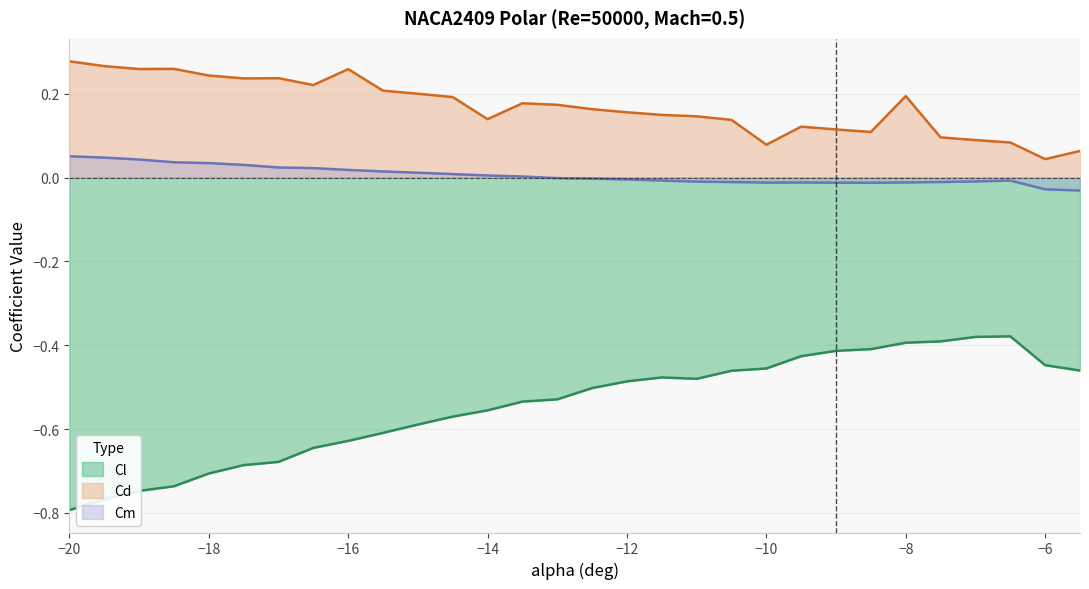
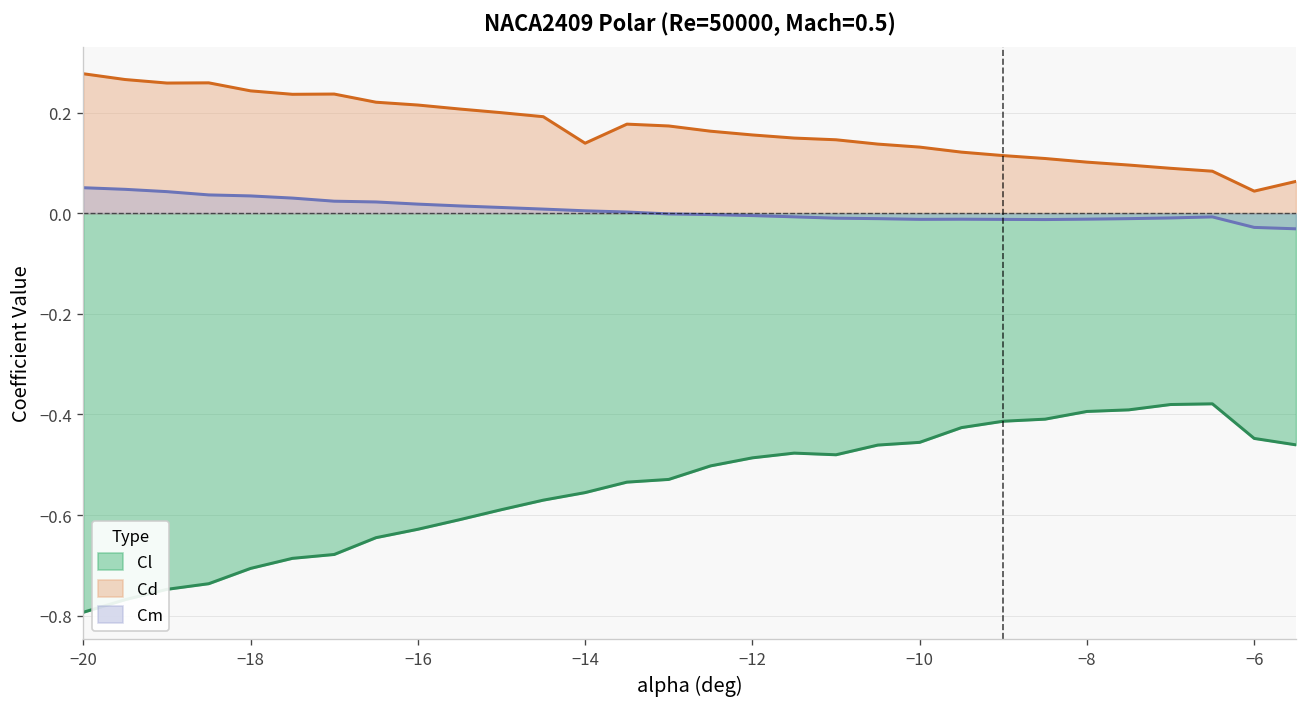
  {
    "Cd": {
      "−20": 0.28,
      "−18": 0.24,
-     "−16": 0.26,
+     "−16": 0.22,
      "−14": 0.14,
      "−12": 0.16,
-     "−10": 0.08,
-     "−8": 0.19,
+     "−10": 0.13,
+     "−8": 0.10,
      "−6": 0.04
    }
  }
